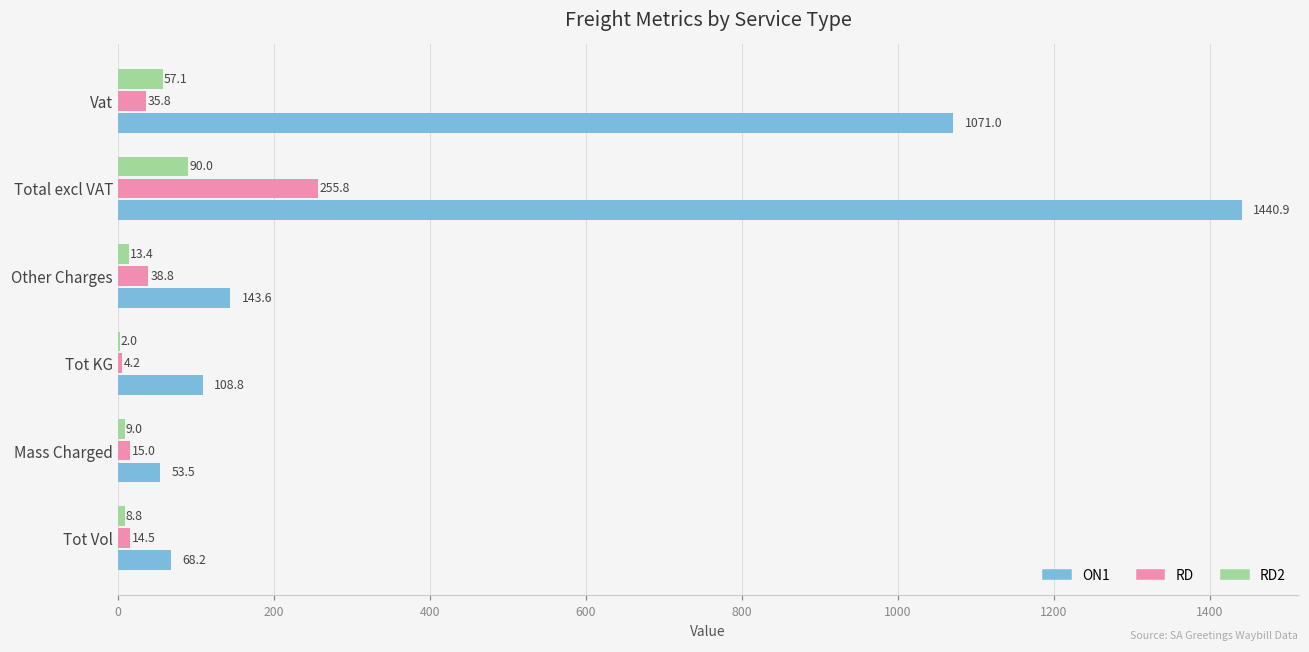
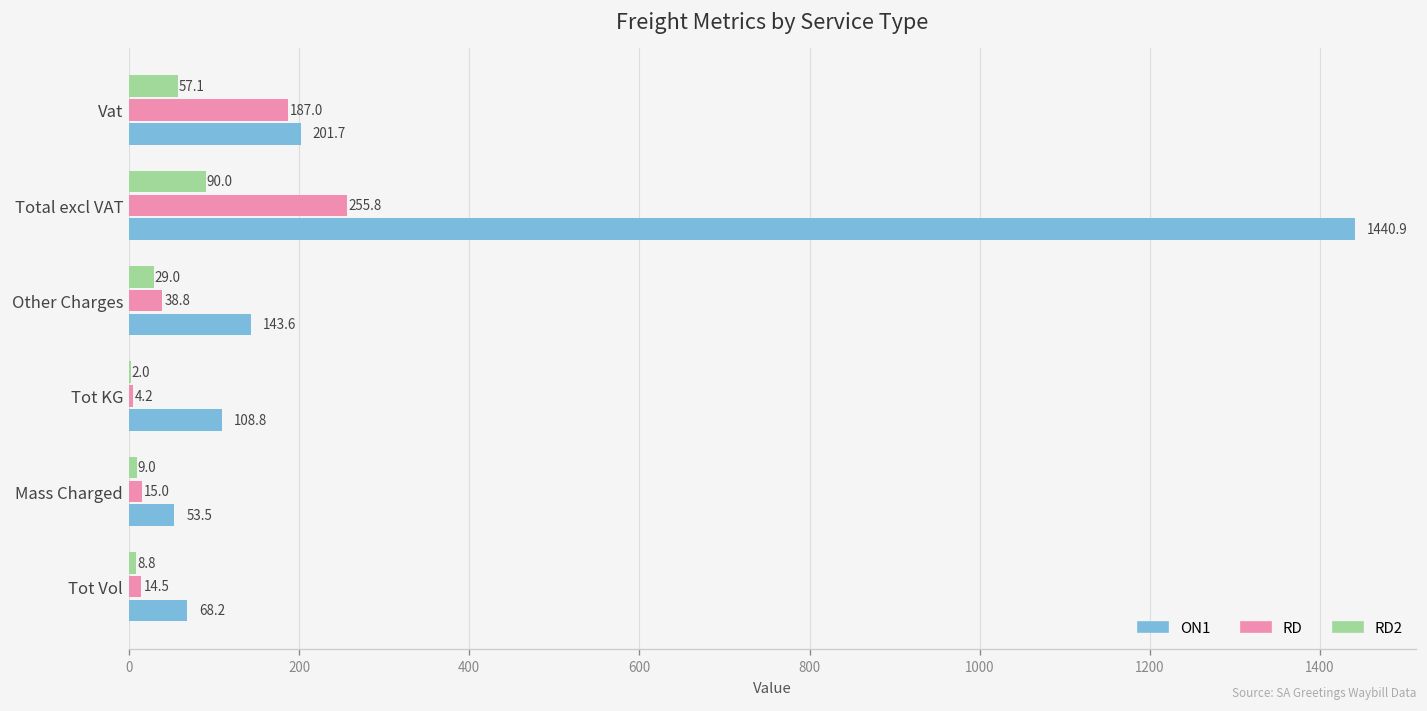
  {
    "ON1": {
-     "Vat": 1071.0,
+     "Vat": 201.7,
      "Total excl VAT": 1440.9,
      "Other Charges": 143.6,
      "Tot KG": 108.8,
      "Mass Charged": 53.5,
      "Tot Vol": 68.2
    },
    "RD": {
-     "Vat": 35.8,
+     "Vat": 187.0,
      "Total excl VAT": 255.8,
      "Other Charges": 38.8,
      "Tot KG": 4.2,
      "Mass Charged": 15.0,
      "Tot Vol": 14.5
    },
    "RD2": {
      "Vat": 57.1,
      "Total excl VAT": 90.0,
-     "Other Charges": 13.4,
+     "Other Charges": 29.0,
      "Tot KG": 2.0,
      "Mass Charged": 9.0,
      "Tot Vol": 8.8
    }
  }
